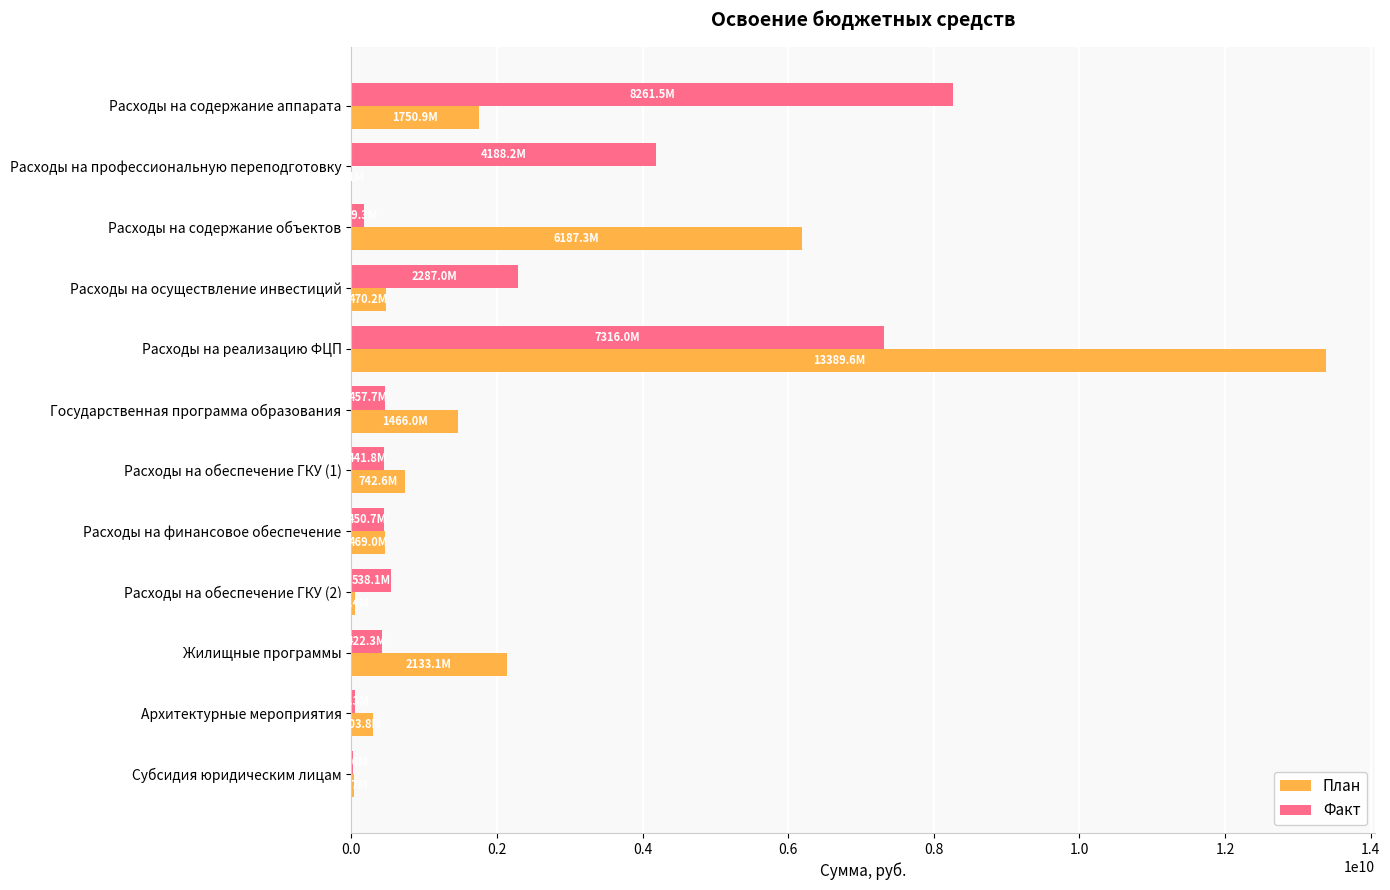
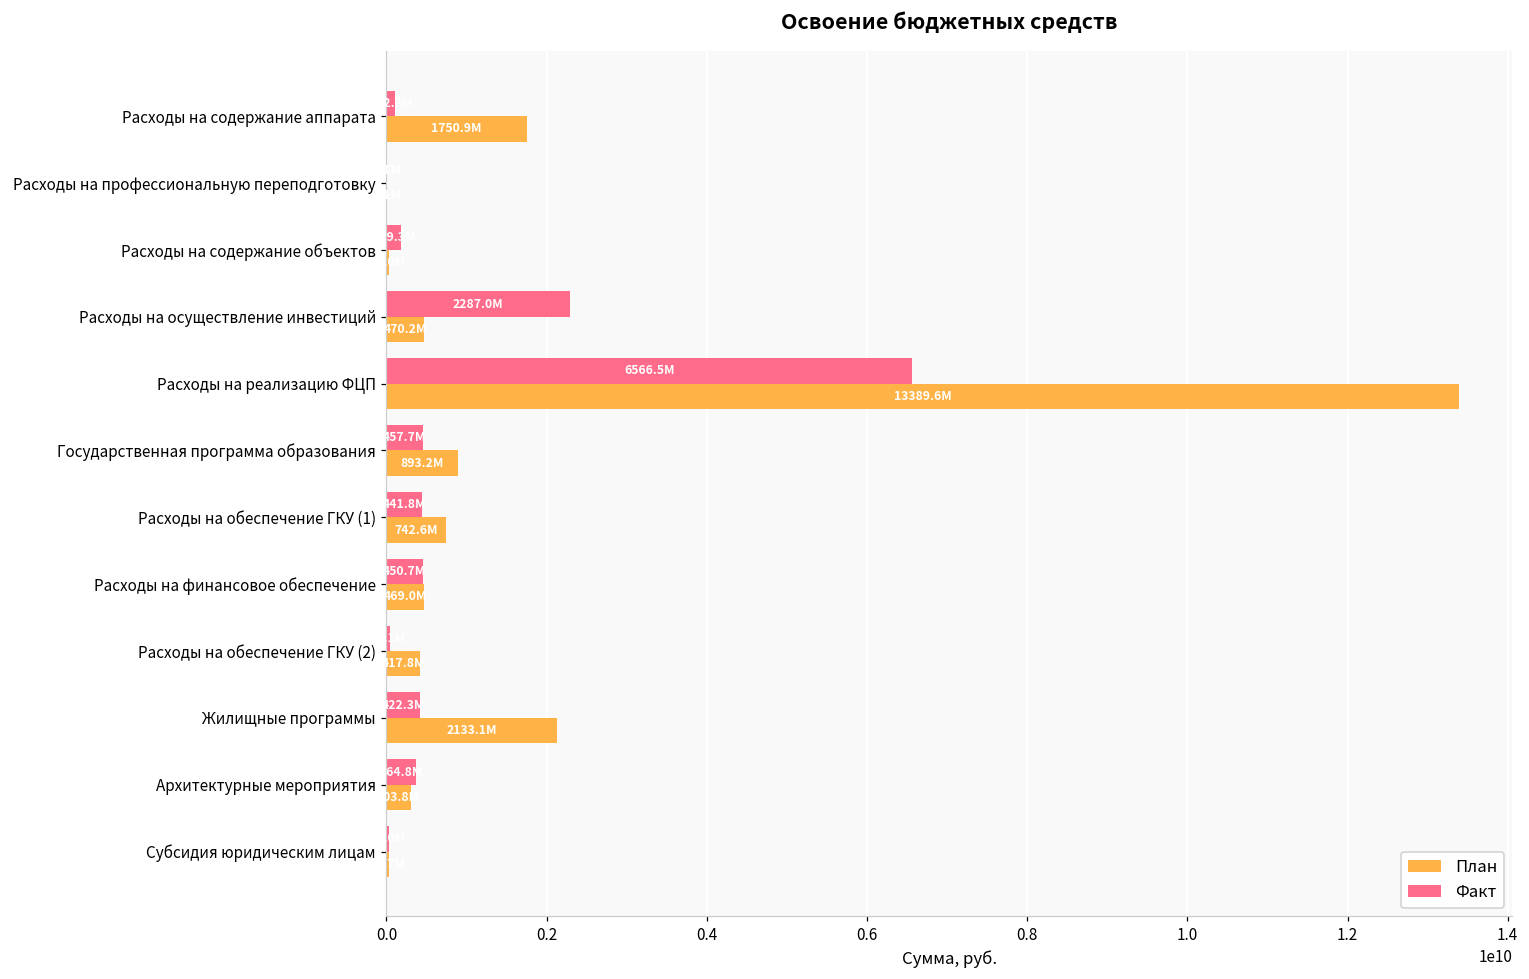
  {
    "План": {
      "Расходы на содержание аппарата": "1750.9M",
-     "Расходы на содержание объектов": "6200000000",
+     "Расходы на содержание объектов": "0",
      "Расходы на осуществление инвестиций": "470.2M",
      "Расходы на реализацию ФЦП": "13389.6M",
-     "Государственная программа образования": "1466.0M",
+     "Государственная программа образования": "893.2M",
      "Расходы на обеспечение ГКУ (1)": "742.6M",
      "Расходы на финансовое обеспечение": "469.0M",
-     "Расходы на обеспечение ГКУ (2)": "100000000",
+     "Расходы на обеспечение ГКУ (2)": "400000000",
      "Жилищные программы": "2133.1M",
      "Архитектурные мероприятия": "303.8M"
    },
    "Факт": {
-     "Расходы на содержание аппарата": "8300000000",
-     "Расходы на профессиональную переподготовку": "4200000000",
+     "Расходы на содержание аппарата": "100000000",
+     "Расходы на профессиональную переподготовку": "0",
      "Расходы на осуществление инвестиций": "2287.0M",
-     "Расходы на реализацию ФЦП": "7316.0M",
+     "Расходы на реализацию ФЦП": "6566.5M",
      "Государственная программа образования": "457.7M",
      "Расходы на обеспечение ГКУ (1)": "441.8M",
      "Расходы на финансовое обеспечение": "450.7M",
-     "Расходы на обеспечение ГКУ (2)": "500000000",
+     "Расходы на обеспечение ГКУ (2)": "0",
      "Жилищные программы": "422.3M",
-     "Архитектурные мероприятия": "0"
+     "Архитектурные мероприятия": "400000000"
    }
  }
